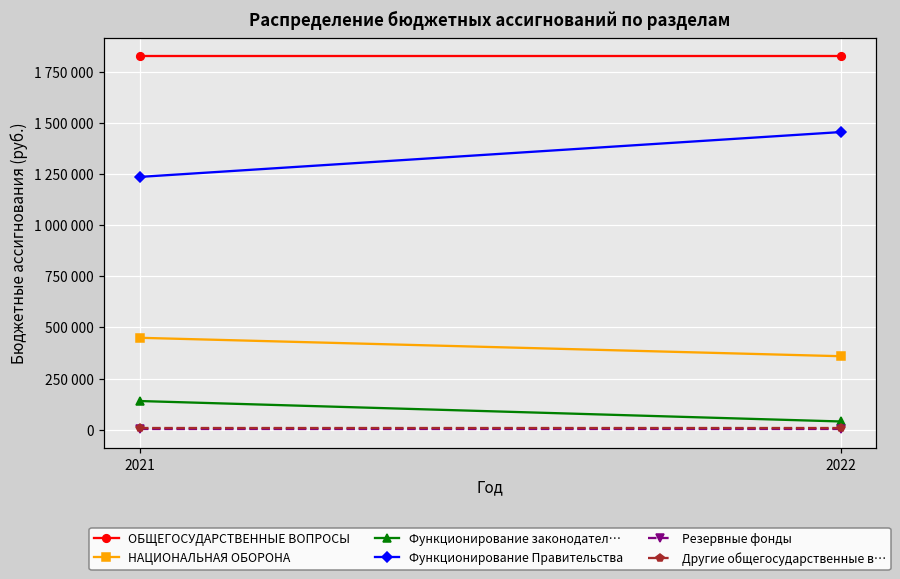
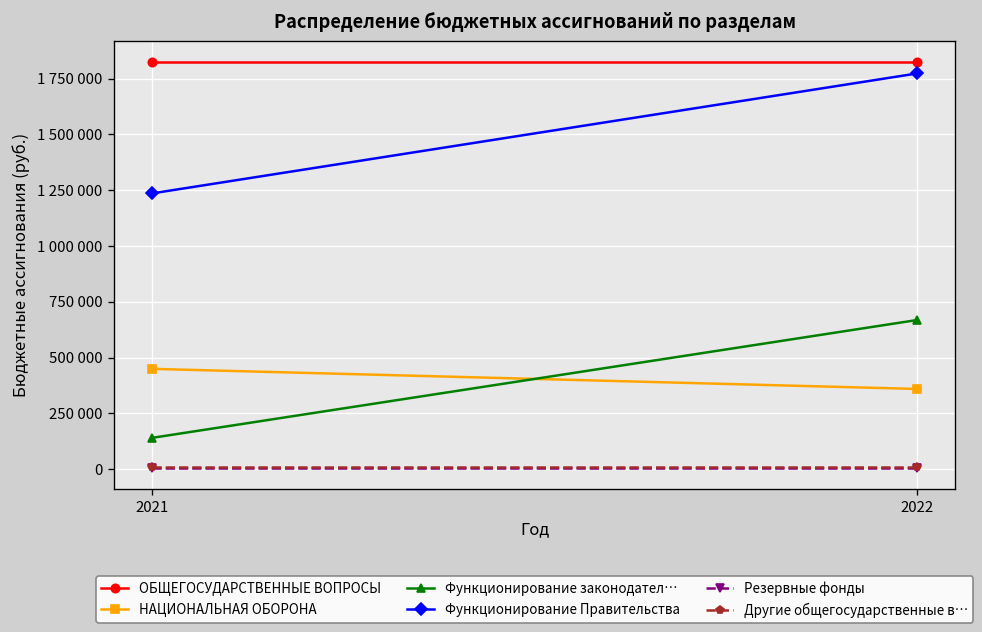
  {
    "ОБЩЕГОСУДАРСТВЕННЫЕ ВОПРОСЫ": {
      "2021": 1830000,
      "2022": 1830000
    },
    "НАЦИОНАЛЬНАЯ ОБОРОНА": {
      "2021": 450000,
      "2022": 360000
    },
    "Функционирование законодател…": {
      "2021": 140000,
-     "2022": 40000
+     "2022": 670000
    },
    "Функционирование Правительства": {
      "2021": 1240000,
-     "2022": 1450000
+     "2022": 1770000
    }
  }
